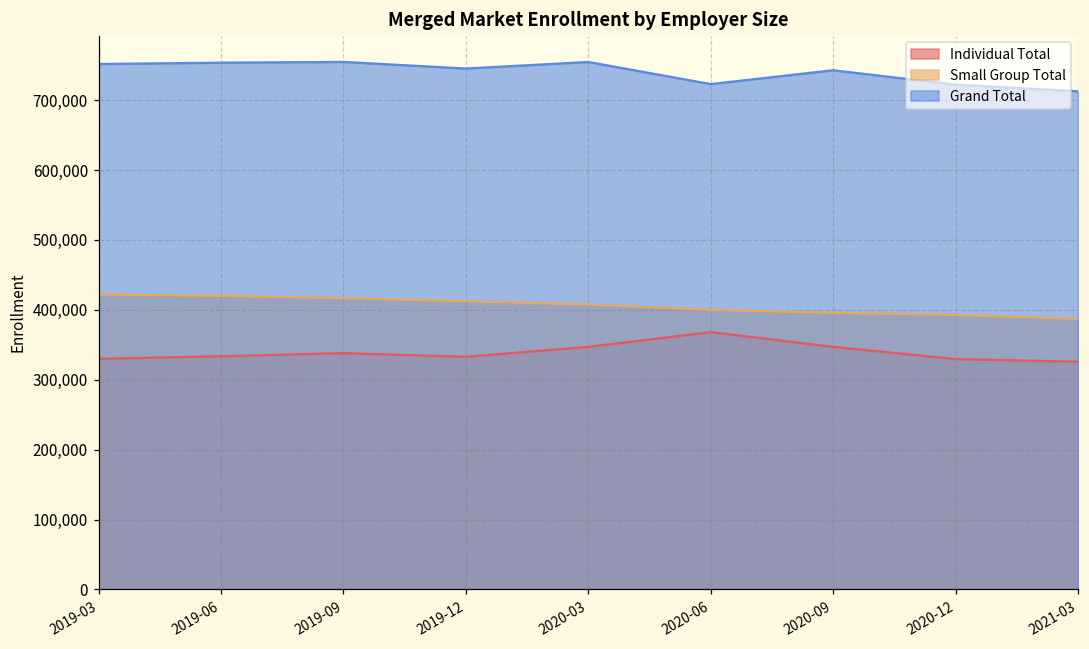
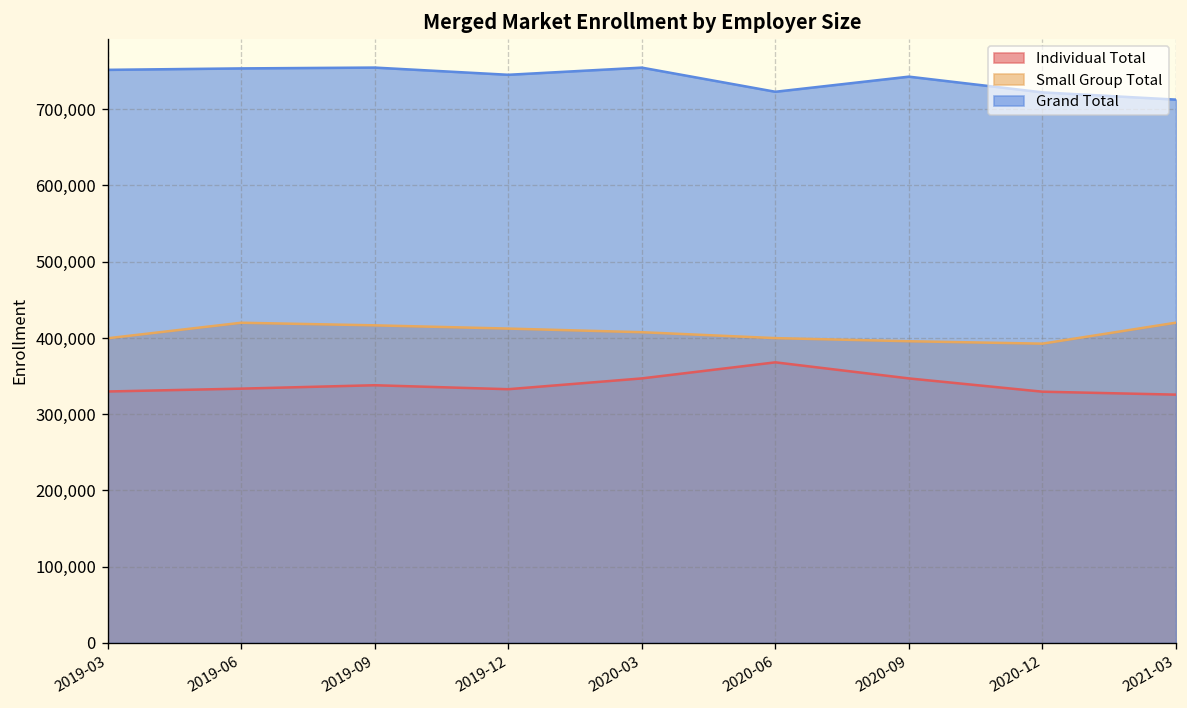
  {
    "Individual Total": {
      "2019-03": "330,000",
      "2019-06": "330,000",
      "2019-09": "340,000",
      "2019-12": "330,000",
      "2020-03": "350,000",
      "2020-06": "370,000",
      "2020-09": "350,000",
      "2020-12": "330,000",
      "2021-03": "330,000"
    },
    "Small Group Total": {
-     "2019-03": "420,000",
+     "2019-03": "400,000",
      "2019-06": "420,000",
      "2019-09": "420,000",
      "2019-12": "410,000",
      "2020-03": "410,000",
      "2020-06": "400,000",
      "2020-09": "400,000",
      "2020-12": "390,000",
-     "2021-03": "390,000"
+     "2021-03": "420,000"
    },
    "Grand Total": {
      "2019-03": "750,000",
      "2019-06": "750,000",
      "2019-09": "750,000",
      "2019-12": "750,000",
      "2020-03": "750,000",
      "2020-06": "720,000",
      "2020-09": "740,000",
      "2021-03": "710,000"
    }
  }
